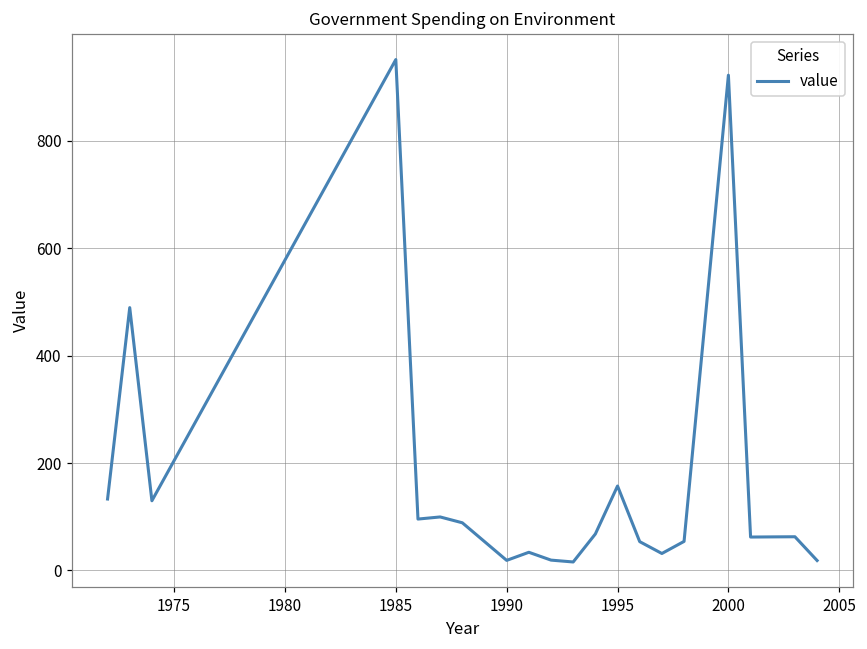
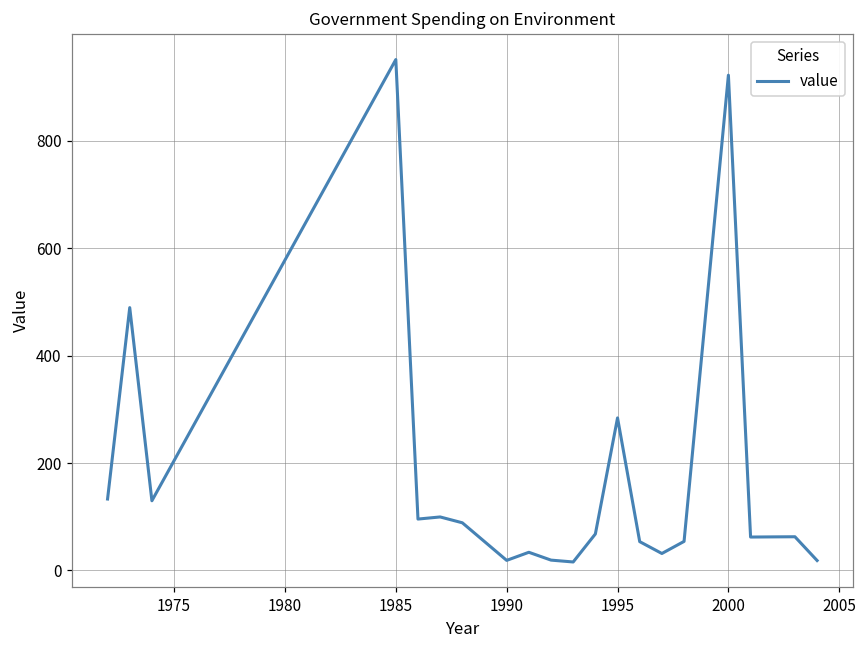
  {
    "1985": 950,
    "1990": 20,
-   "1995": 160,
+   "1995": 280,
    "2000": 920
  }
